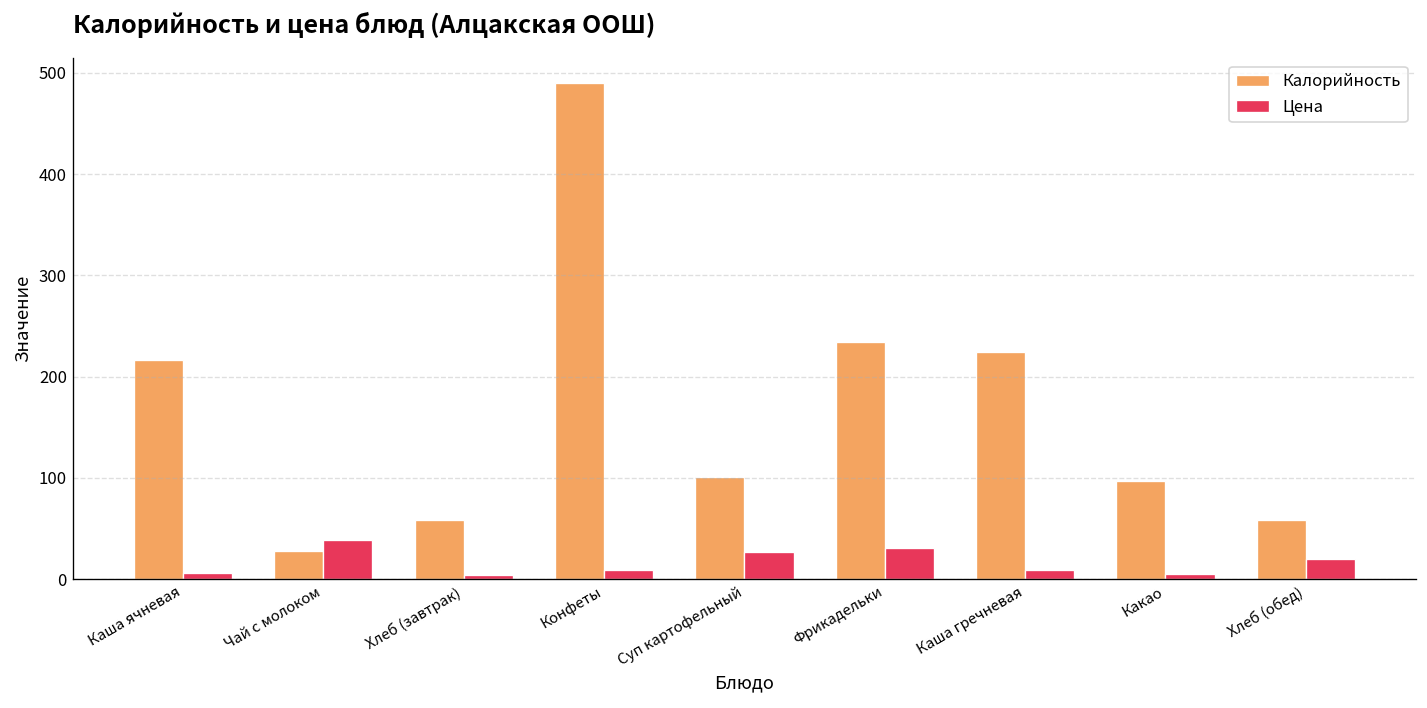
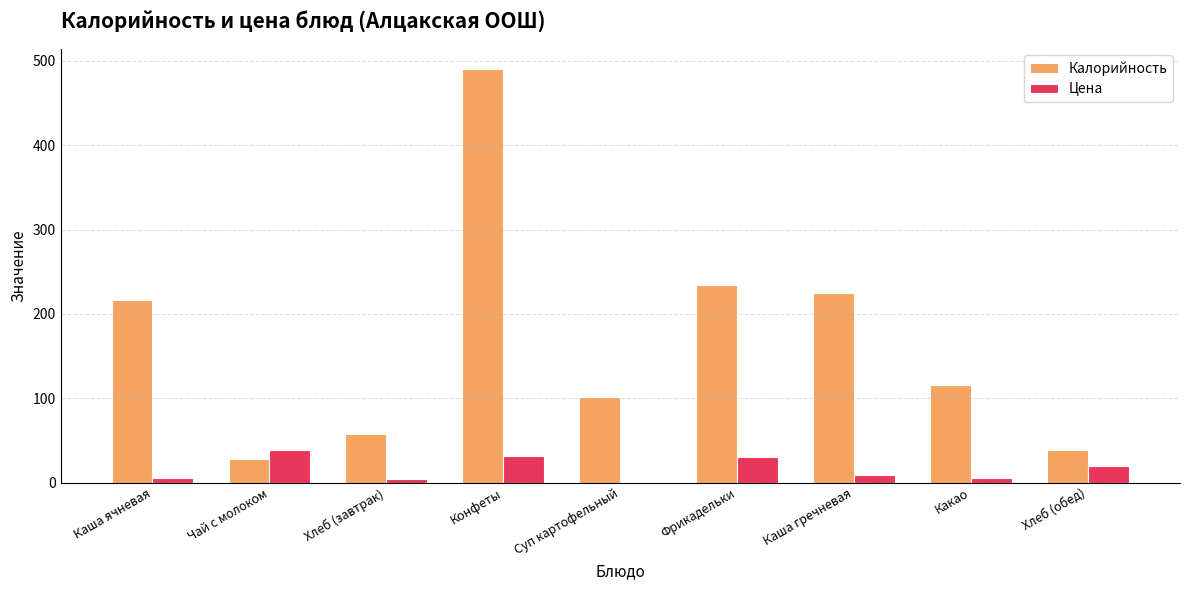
  {
    "Калорийность": {
      "Каша ячневая": 220,
      "Чай с молоком": 30,
      "Хлеб (завтрак)": 60,
      "Конфеты": 490,
      "Суп картофельный": 100,
      "Фрикадельки": 230,
      "Каша гречневая": 220,
-     "Какао": 100,
-     "Хлеб (обед)": 60
+     "Какао": 120,
+     "Хлеб (обед)": 40
    },
    "Цена": {
      "Каша ячневая": 10,
      "Чай с молоком": 40,
      "Хлеб (завтрак)": 0,
-     "Конфеты": 10,
-     "Суп картофельный": 30,
+     "Конфеты": 30,
+     "Суп картофельный": 0,
      "Фрикадельки": 30,
      "Каша гречневая": 10,
      "Какао": 10,
      "Хлеб (обед)": 20
    }
  }
